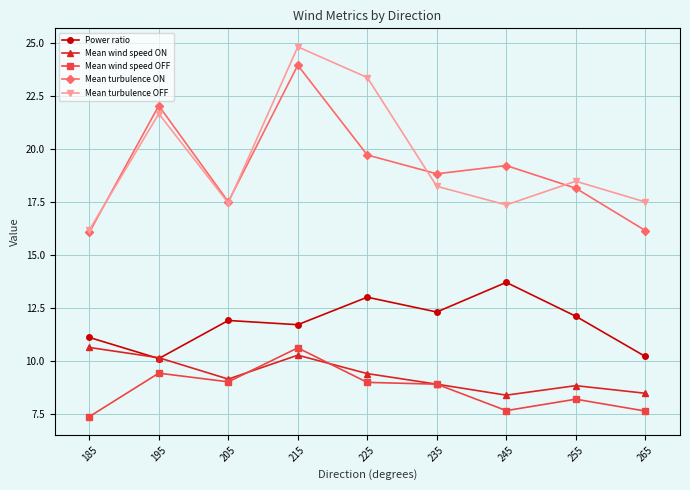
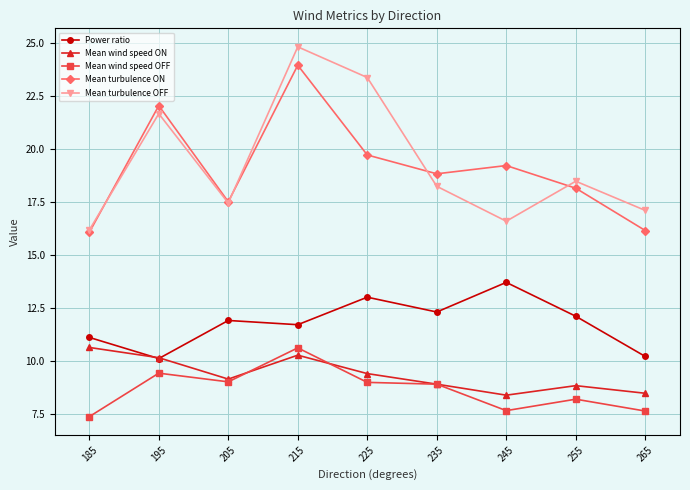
  {
    "Mean turbulence OFF": {
      "195": 21.7,
      "215": 24.8,
      "225": 23.4,
      "235": 18.2,
-     "245": 17.4,
+     "245": 16.6,
      "255": 18.5,
-     "265": 17.5
+     "265": 17.1
    }
  }
